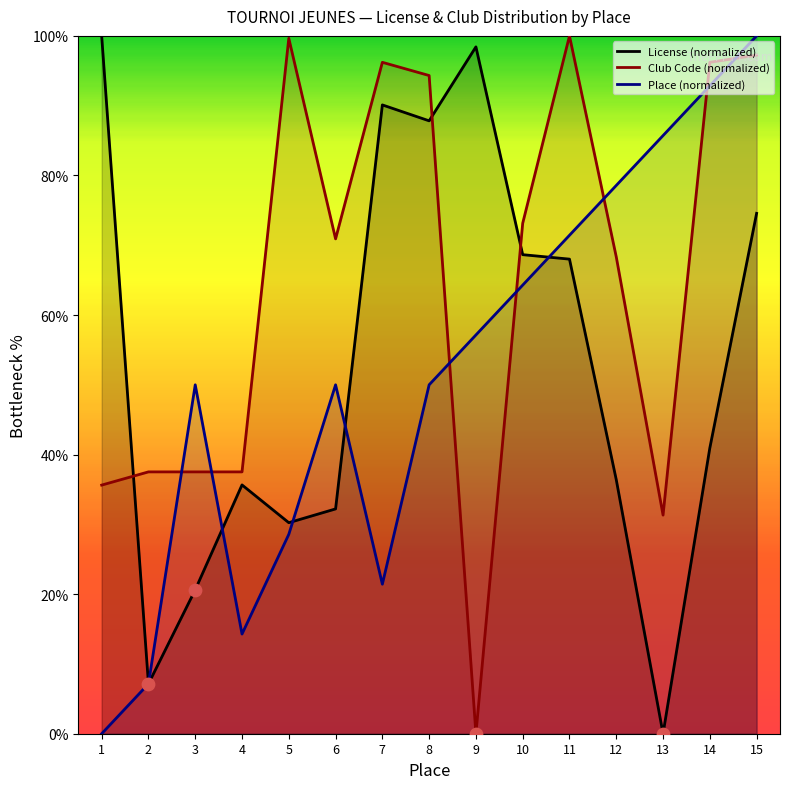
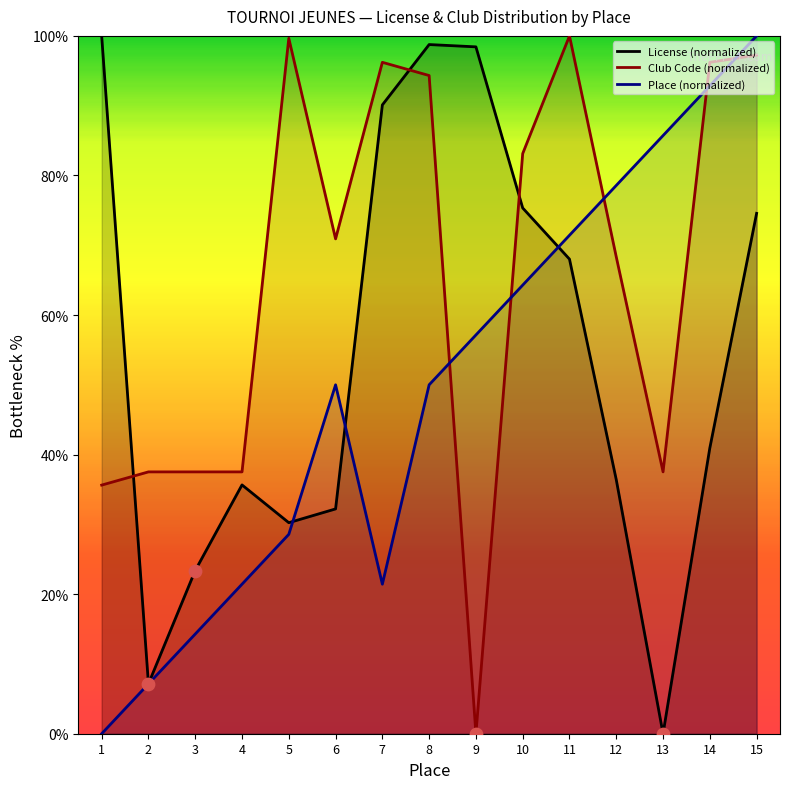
  {
    "License (normalized)": {
      "1": "100%",
-     "3": "21%",
+     "3": "23%",
      "4": "36%",
      "5": "30%",
      "6": "32%",
      "7": "90%",
-     "8": "88%",
+     "8": "99%",
      "9": "98%",
-     "10": "69%",
+     "10": "75%",
      "11": "68%",
      "12": "36%",
      "14": "41%",
      "15": "75%"
    },
    "Club Code (normalized)": {
      "1": "36%",
      "2": "38%",
      "3": "38%",
      "4": "38%",
      "5": "100%",
      "6": "71%",
      "7": "96%",
      "8": "94%",
-     "10": "73%",
+     "10": "83%",
      "11": "100%",
      "12": "68%",
-     "13": "31%"
+     "13": "38%"
    },
    "Place (normalized)": {
      "1": "0%",
-     "3": "50%",
-     "4": "14%",
+     "3": "14%",
+     "4": "21%",
      "5": "29%",
      "6": "50%",
      "7": "21%",
      "8": "50%",
      "9": "57%",
      "10": "64%",
      "11": "71%",
      "12": "79%",
      "13": "86%",
      "15": "100%"
    }
  }
